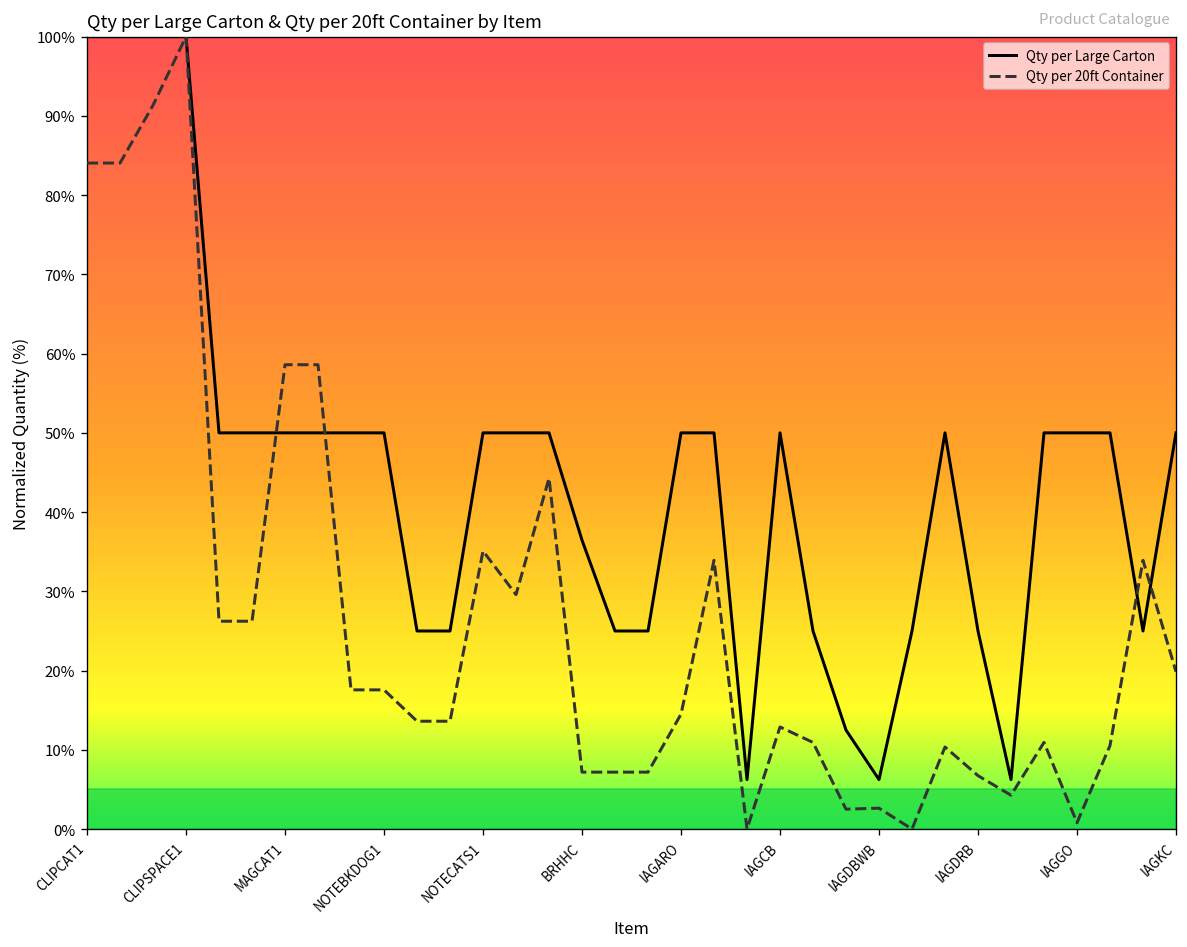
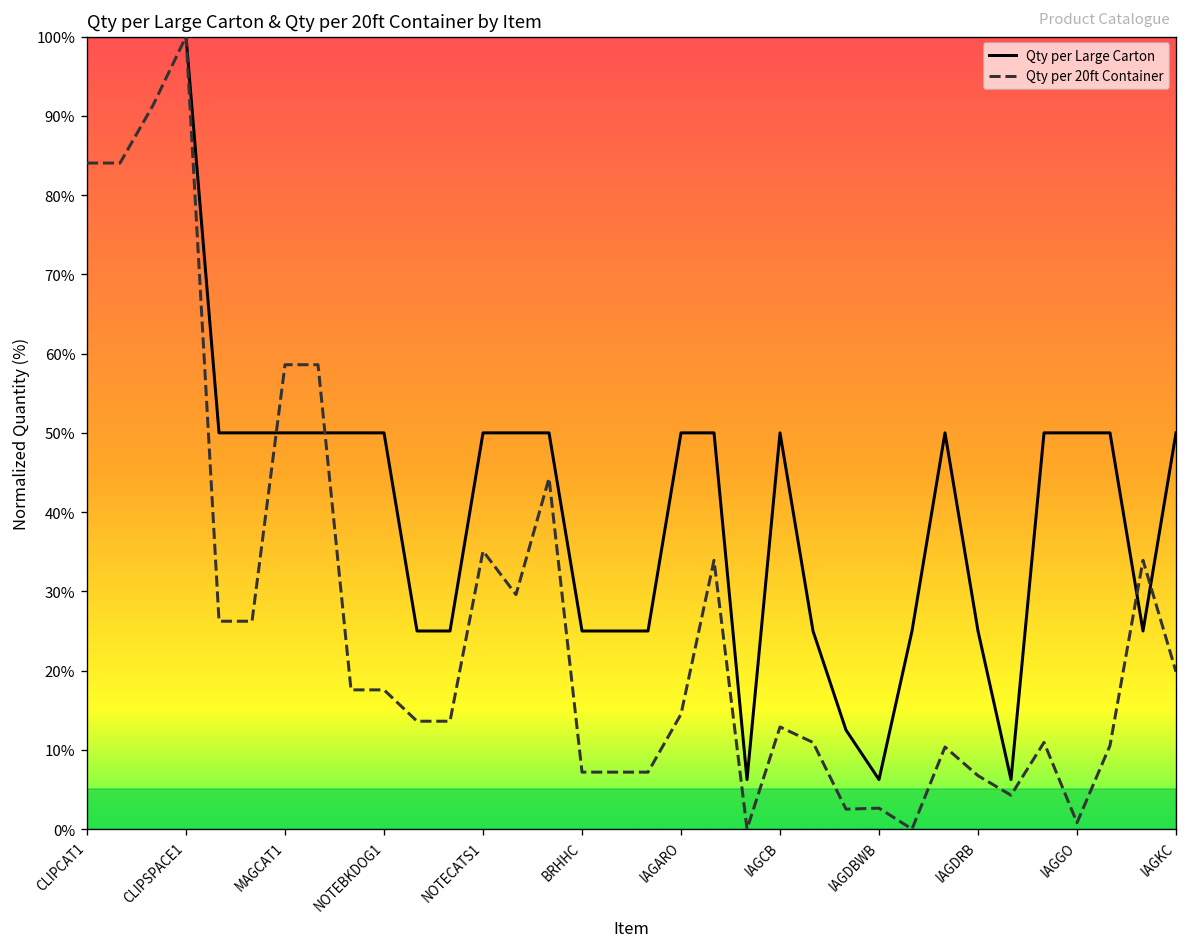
  {
    "Qty per Large Carton": {
      "CLIPCAT1": "100%",
      "MAGCAT1": "50%",
      "NOTEBKDOG1": "50%",
      "NOTECATS1": "50%",
-     "BRHHC": "36%",
+     "BRHHC": "25%",
      "IAGARO": "50%",
      "IAGCB": "50%",
      "IAGDBWB": "6%",
      "IAGDRB": "25%",
      "IAGGO": "50%",
      "IAGKC": "50%"
    },
    "Qty per 20ft Container": {
      "CLIPCAT1": "84%",
      "MAGCAT1": "59%",
      "NOTEBKDOG1": "18%",
      "NOTECATS1": "35%",
      "BRHHC": "7%",
      "IAGARO": "15%",
      "IAGCB": "13%",
      "IAGDRB": "7%",
      "IAGKC": "20%"
    }
  }
